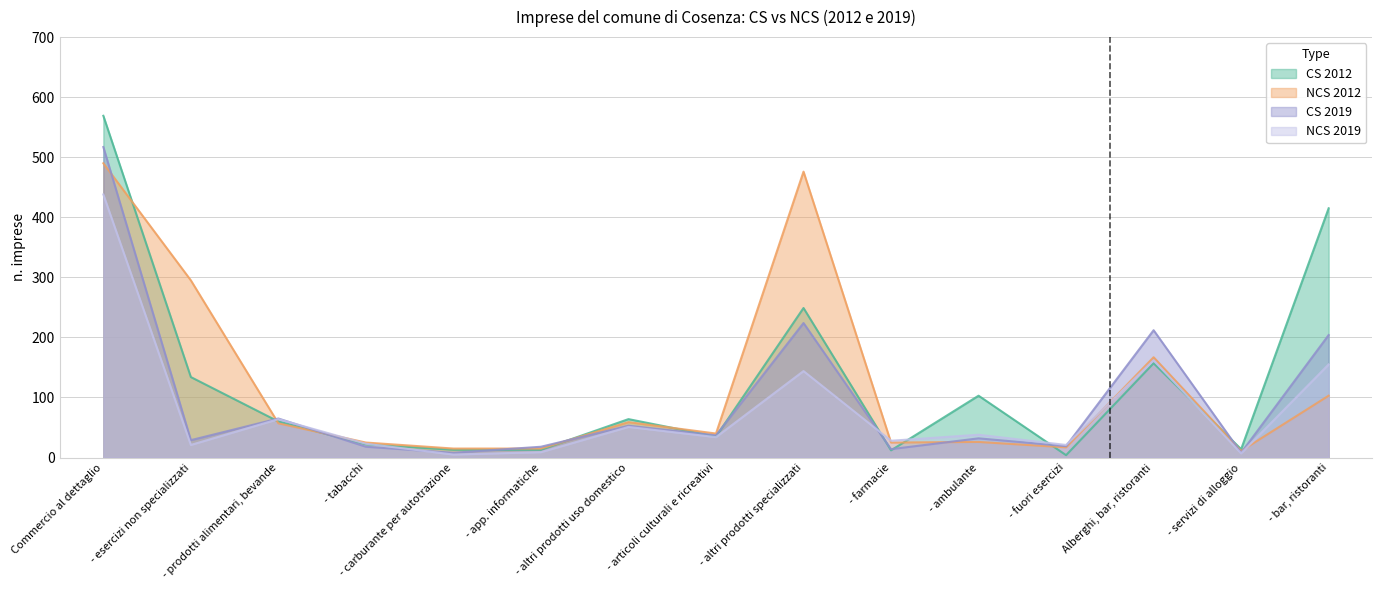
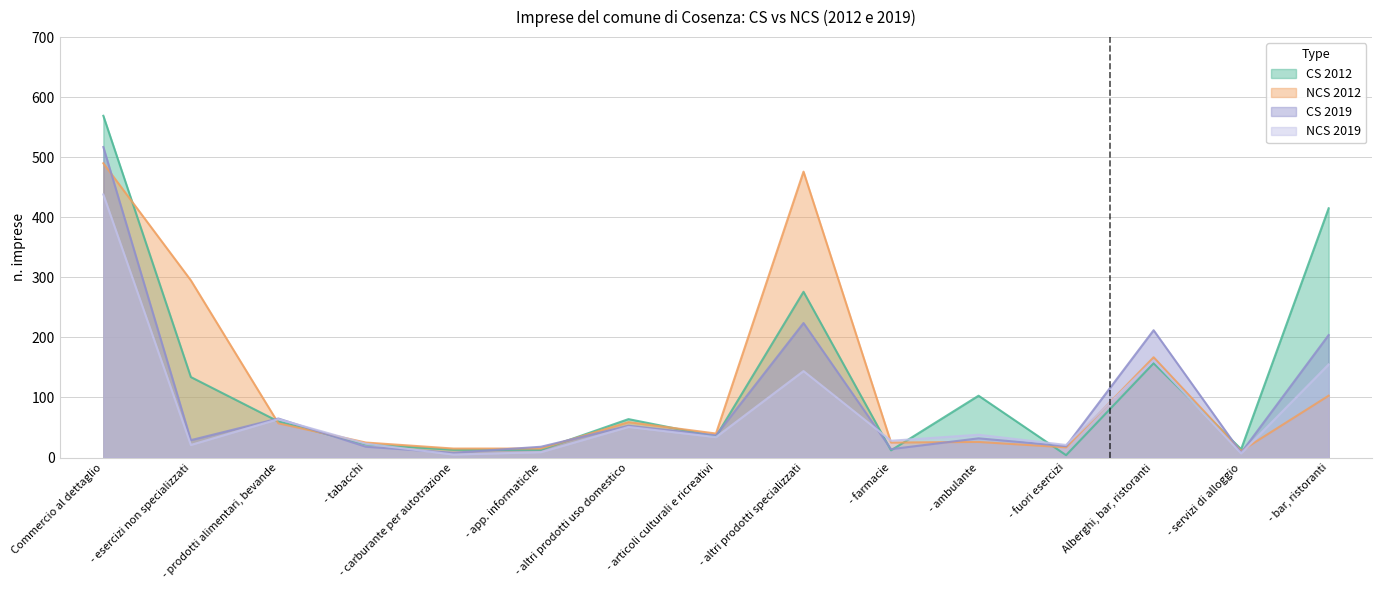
  {
    "CS 2012": {
      "Commercio al dettaglio": 570,
      "- esercizi non specializzati": 130,
      "- altri prodotti uso domestico": 60,
-     "- altri prodotti specializzati": 250,
+     "- altri prodotti specializzati": 280,
      "- ambulante": 100,
      "- fuori esercizi": 0,
      "Alberghi, bar, ristoranti": 160,
      "- bar, ristoranti": 420
    },
    "NCS 2012": {
      "Commercio al dettaglio": 490,
      "- esercizi non specializzati": 300,
      "- altri prodotti uso domestico": 60,
      "- altri prodotti specializzati": 480,
      "- ambulante": 30,
      "Alberghi, bar, ristoranti": 170,
      "- bar, ristoranti": 100
    }
  }
